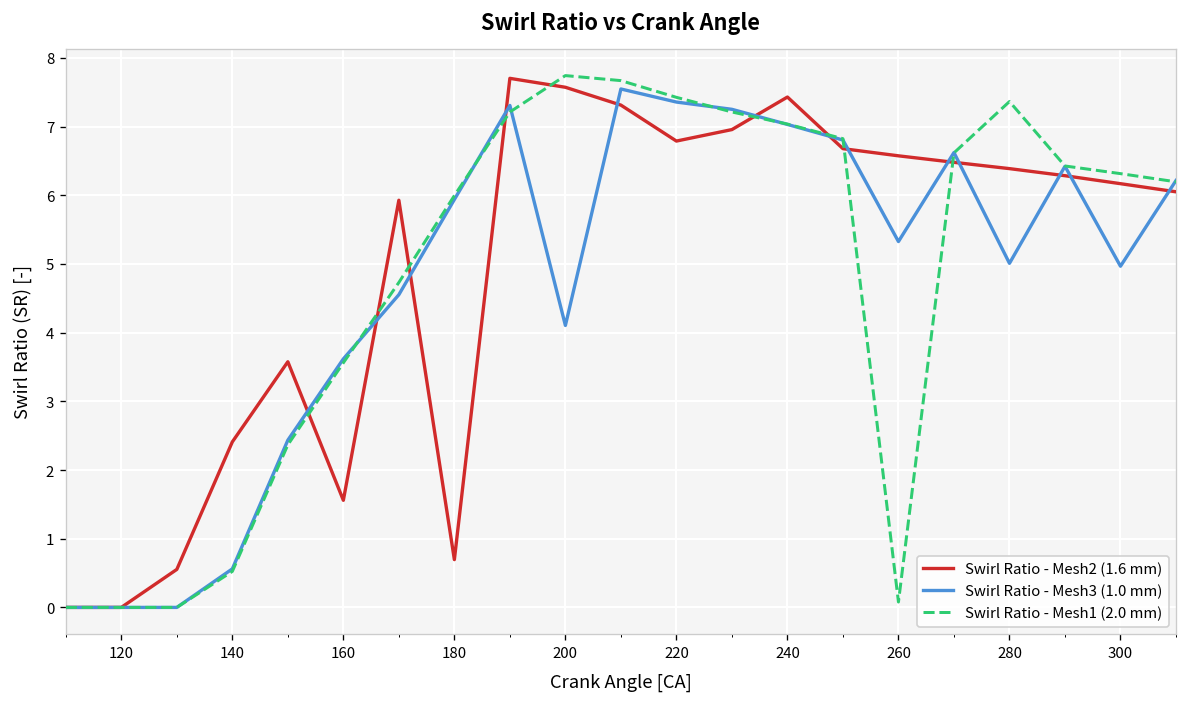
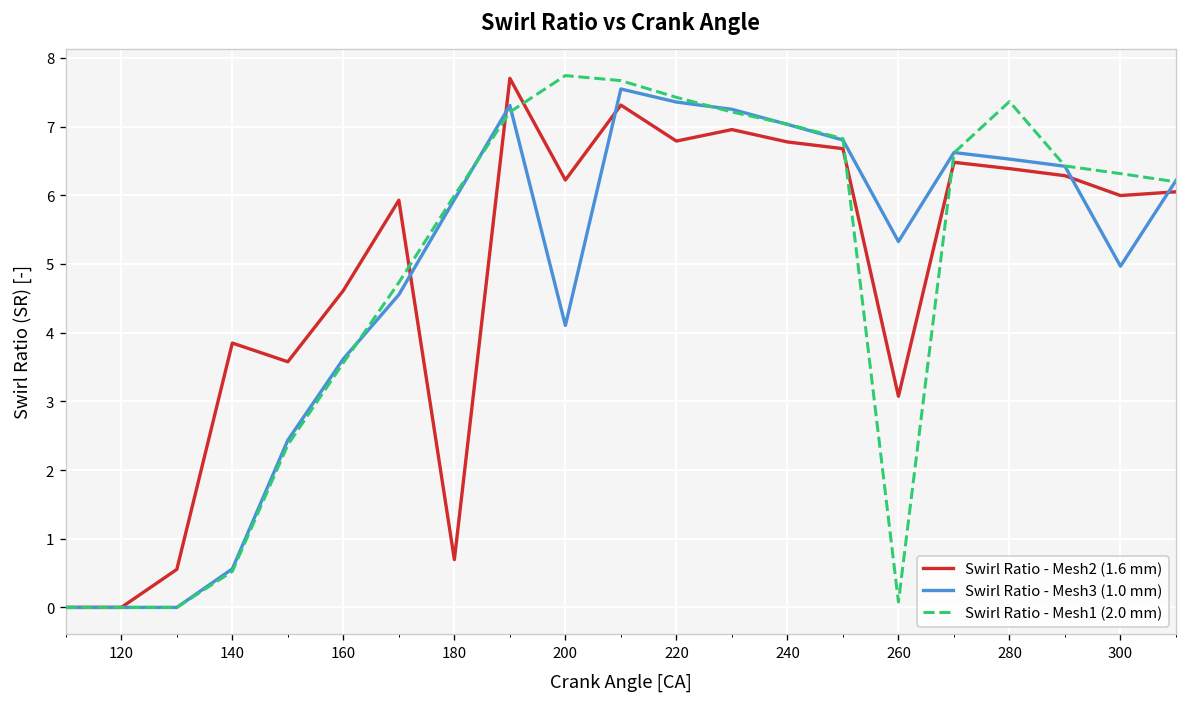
  {
    "Swirl Ratio - Mesh2 (1.6 mm)": {
-     "140": 2.4,
-     "160": 1.6,
+     "140": 3.8,
+     "160": 4.6,
      "180": 0.7,
-     "200": 7.6,
+     "200": 6.2,
      "220": 6.8,
-     "240": 7.4,
-     "260": 6.6,
+     "240": 6.8,
+     "260": 3.1,
      "280": 6.4,
-     "300": 6.2
+     "300": 6.0
    },
    "Swirl Ratio - Mesh3 (1.0 mm)": {
      "160": 3.6,
      "180": 5.9,
      "200": 4.1,
      "220": 7.4,
      "260": 5.3,
-     "280": 5.0,
+     "280": 6.5,
      "300": 5.0
    },
    "Swirl Ratio - Mesh1 (2.0 mm)": {
      "160": 3.6,
      "180": 6.0,
      "200": 7.7,
      "220": 7.4,
      "260": 0.1,
      "280": 7.4,
      "300": 6.3
    }
  }
